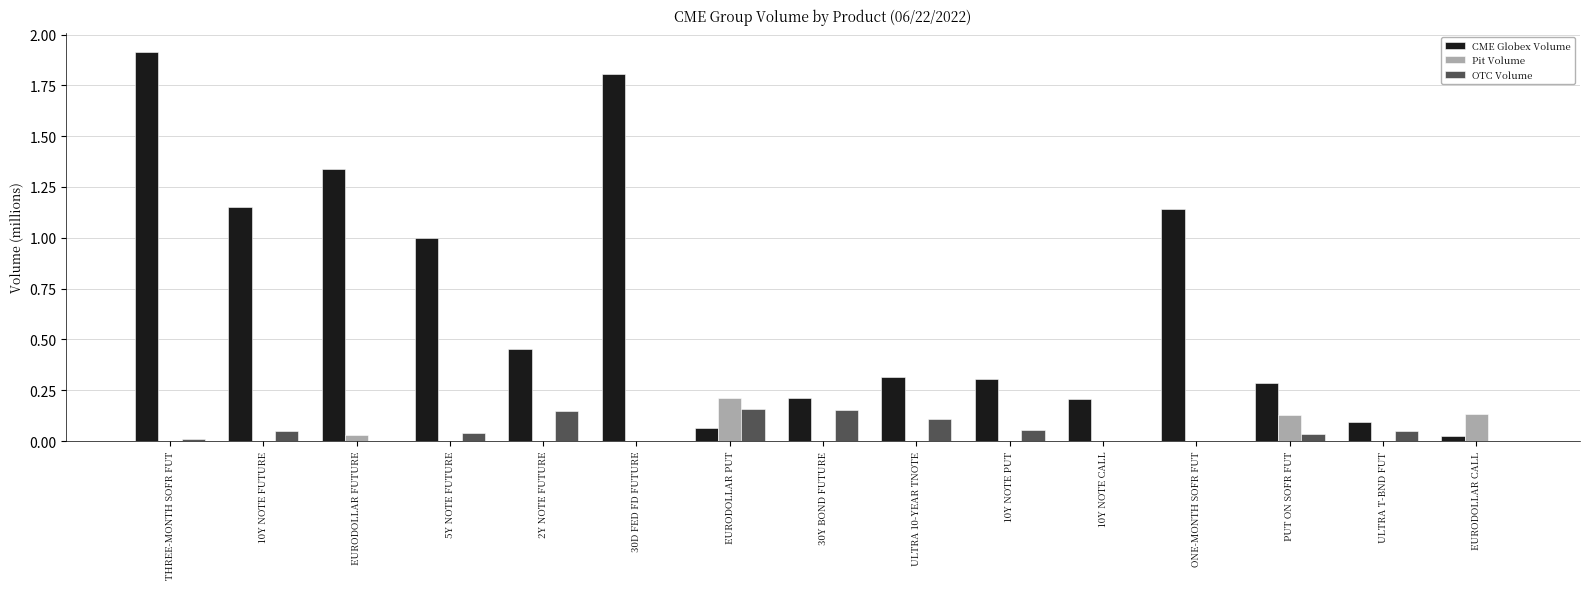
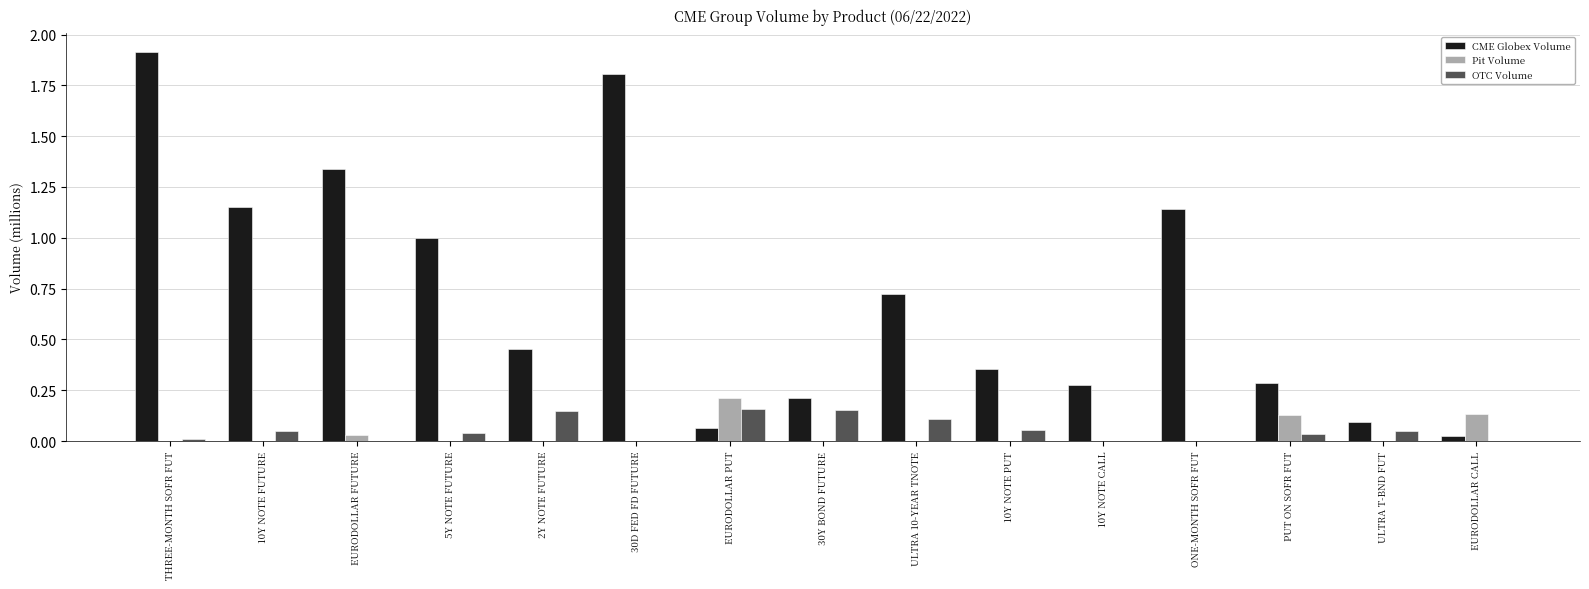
  {
    "CME Globex Volume": {
      "THREE-MONTH SOFR FUT": 1.91,
      "10Y NOTE FUTURE": 1.15,
      "EURODOLLAR FUTURE": 1.34,
      "5Y NOTE FUTURE": 1.00,
      "2Y NOTE FUTURE": 0.45,
      "30D FED FD FUTURE": 1.80,
      "EURODOLLAR PUT": 0.06,
      "30Y BOND FUTURE": 0.21,
-     "ULTRA 10-YEAR TNOTE": 0.32,
-     "10Y NOTE PUT": 0.31,
-     "10Y NOTE CALL": 0.21,
+     "ULTRA 10-YEAR TNOTE": 0.72,
+     "10Y NOTE PUT": 0.36,
+     "10Y NOTE CALL": 0.28,
      "ONE-MONTH SOFR FUT": 1.14,
      "PUT ON SOFR FUT": 0.28,
      "ULTRA T-BND FUT": 0.09,
      "EURODOLLAR CALL": 0.02
    },
    "Pit Volume": {
      "10Y NOTE FUTURE": 0.00,
      "EURODOLLAR FUTURE": 0.03,
      "5Y NOTE FUTURE": 0.00,
      "2Y NOTE FUTURE": 0.00,
      "30D FED FD FUTURE": 0.00,
      "EURODOLLAR PUT": 0.21,
      "30Y BOND FUTURE": 0.00,
      "ULTRA 10-YEAR TNOTE": 0.00,
      "10Y NOTE PUT": 0.00,
      "10Y NOTE CALL": 0.00,
      "ONE-MONTH SOFR FUT": 0.00,
      "PUT ON SOFR FUT": 0.13,
      "ULTRA T-BND FUT": 0.00,
      "EURODOLLAR CALL": 0.14
    },
    "OTC Volume": {
      "10Y NOTE FUTURE": 0.05,
      "EURODOLLAR FUTURE": 0.00,
      "5Y NOTE FUTURE": 0.04,
      "2Y NOTE FUTURE": 0.15,
      "EURODOLLAR PUT": 0.16,
      "30Y BOND FUTURE": 0.15,
      "ULTRA 10-YEAR TNOTE": 0.11,
      "10Y NOTE PUT": 0.05,
      "10Y NOTE CALL": 0.00,
      "ONE-MONTH SOFR FUT": 0.00,
      "PUT ON SOFR FUT": 0.03,
      "ULTRA T-BND FUT": 0.05,
      "EURODOLLAR CALL": 0.00
    }
  }
